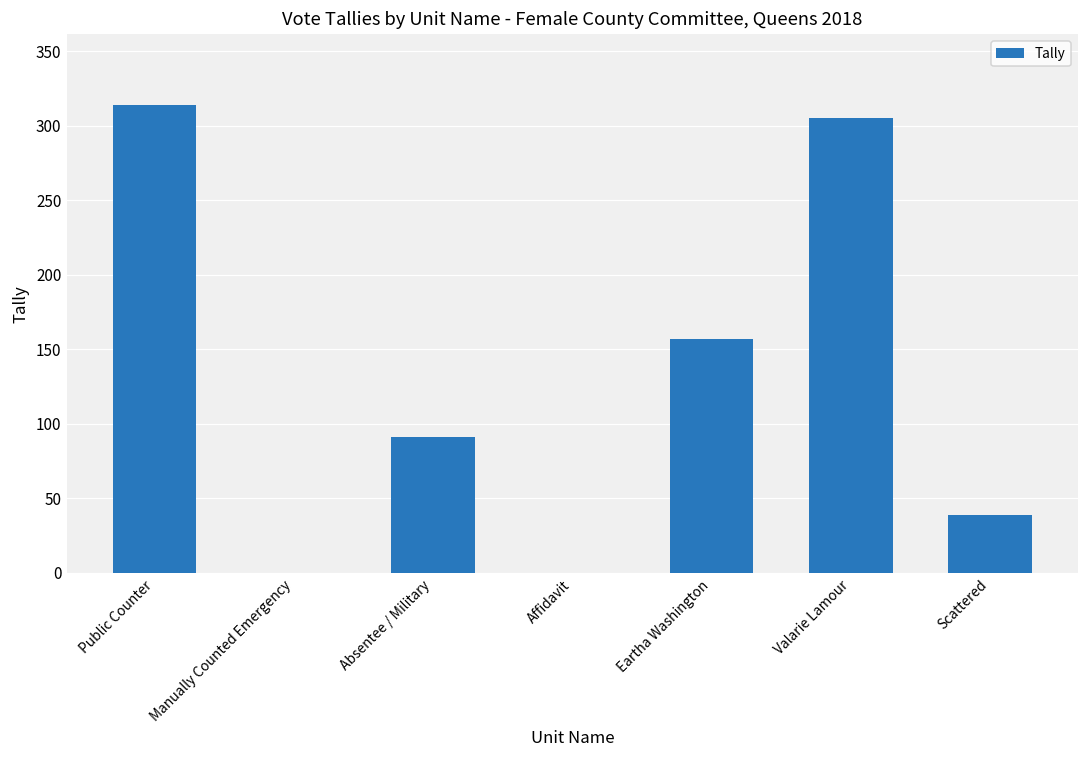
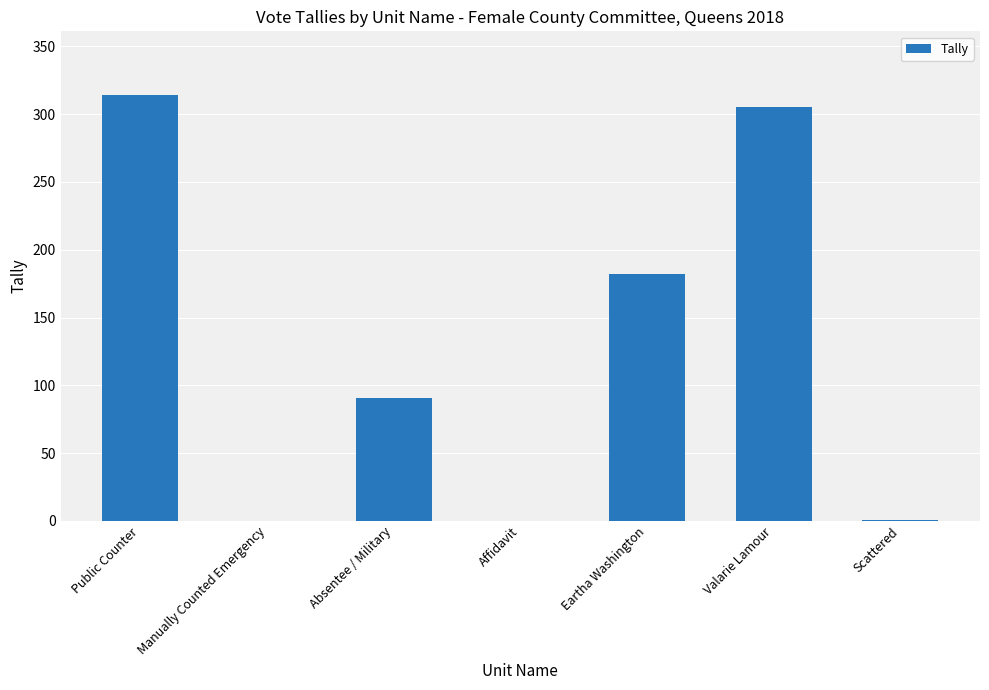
  {
    "Public Counter": 314,
    "Manually Counted Emergency": 0,
    "Absentee / Military": 91,
    "Affidavit": 0,
-   "Eartha Washington": 157,
+   "Eartha Washington": 182,
    "Valarie Lamour": 305,
-   "Scattered": 39
+   "Scattered": 1
  }
